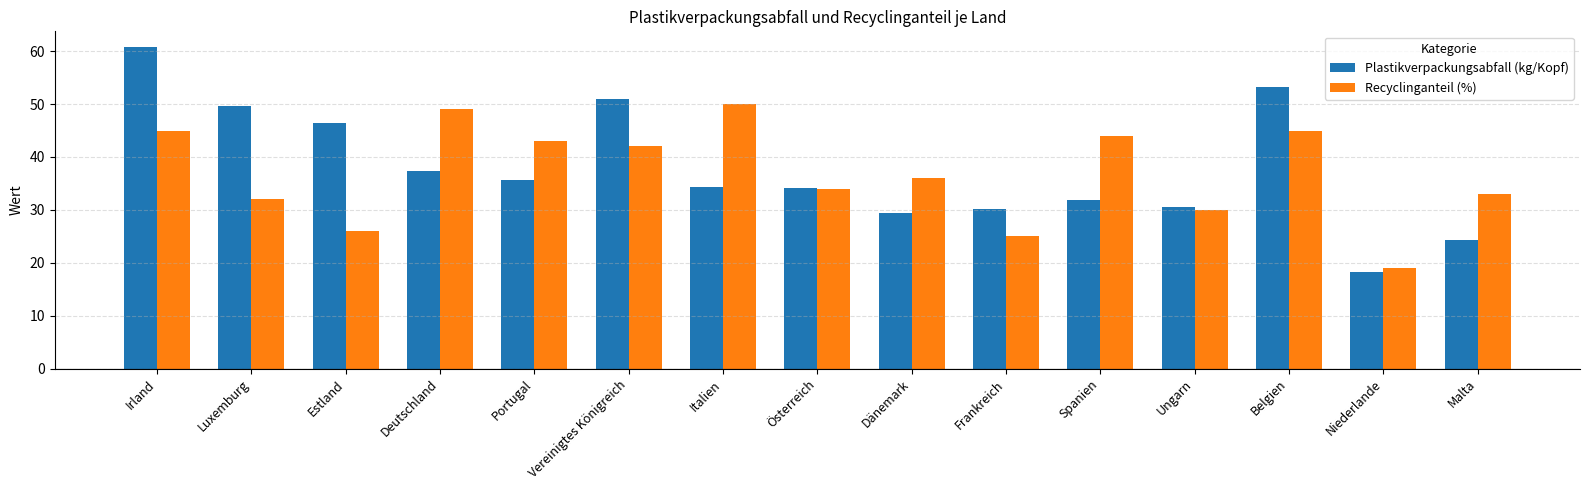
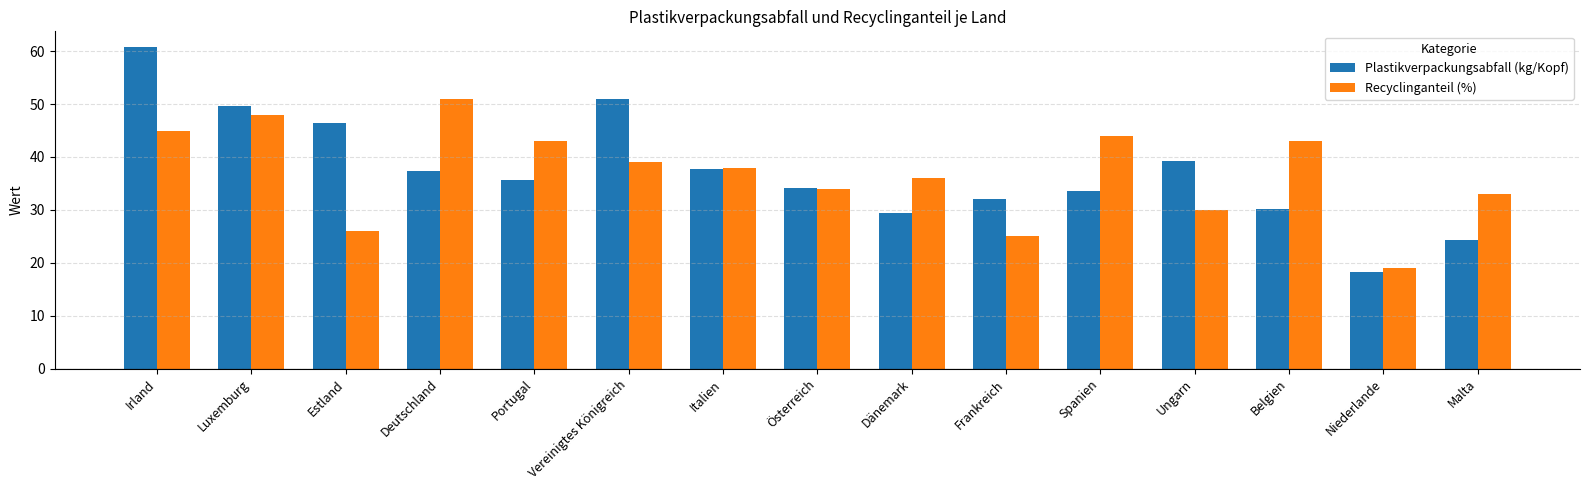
  {
    "Plastikverpackungsabfall (kg/Kopf)": {
      "Irland": 61,
      "Luxemburg": 50,
      "Estland": 47,
      "Deutschland": 37,
      "Portugal": 36,
      "Vereinigtes Königreich": 51,
-     "Italien": 34,
+     "Italien": 38,
      "Österreich": 34,
      "Dänemark": 29,
-     "Frankreich": 30,
-     "Spanien": 32,
-     "Ungarn": 31,
-     "Belgien": 53,
+     "Frankreich": 32,
+     "Spanien": 34,
+     "Ungarn": 39,
+     "Belgien": 30,
      "Niederlande": 18,
      "Malta": 24
    },
    "Recyclinganteil (%)": {
      "Irland": 45,
-     "Luxemburg": 32,
+     "Luxemburg": 48,
      "Estland": 26,
-     "Deutschland": 49,
+     "Deutschland": 51,
      "Portugal": 43,
-     "Vereinigtes Königreich": 42,
-     "Italien": 50,
+     "Vereinigtes Königreich": 39,
+     "Italien": 38,
      "Österreich": 34,
      "Dänemark": 36,
      "Frankreich": 25,
      "Spanien": 44,
      "Ungarn": 30,
-     "Belgien": 45,
+     "Belgien": 43,
      "Niederlande": 19,
      "Malta": 33
    }
  }
